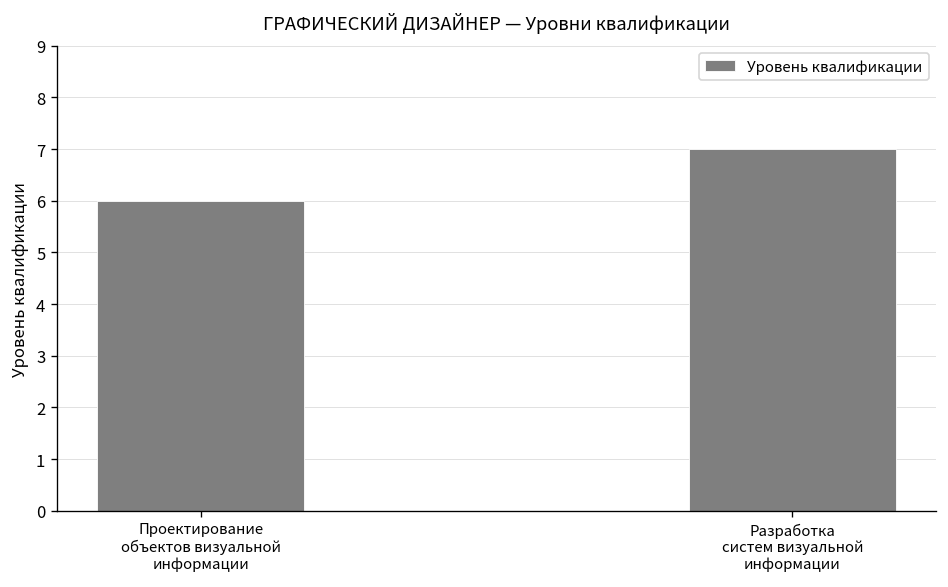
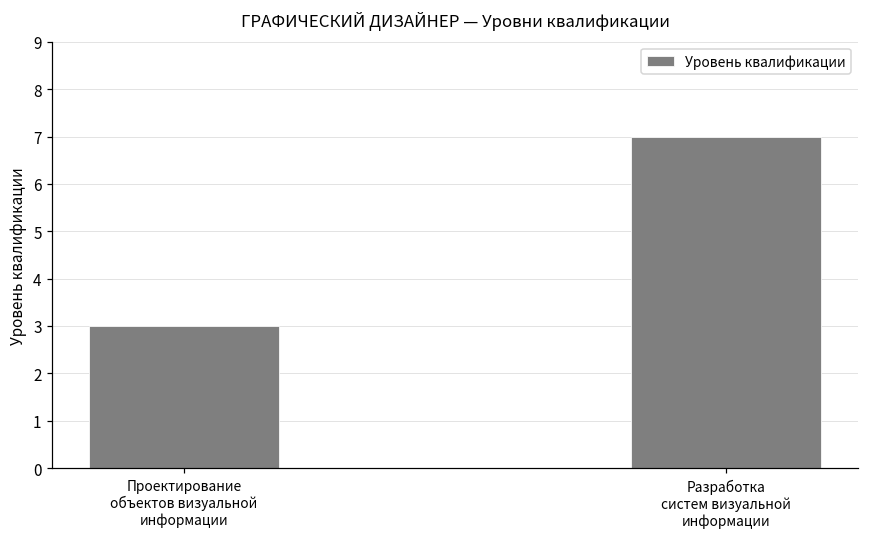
  {
-   "Проектирование объектов визуальной информации": 6,
+   "Проектирование объектов визуальной информации": 3,
    "Разработка систем визуальной информации": 7
  }
